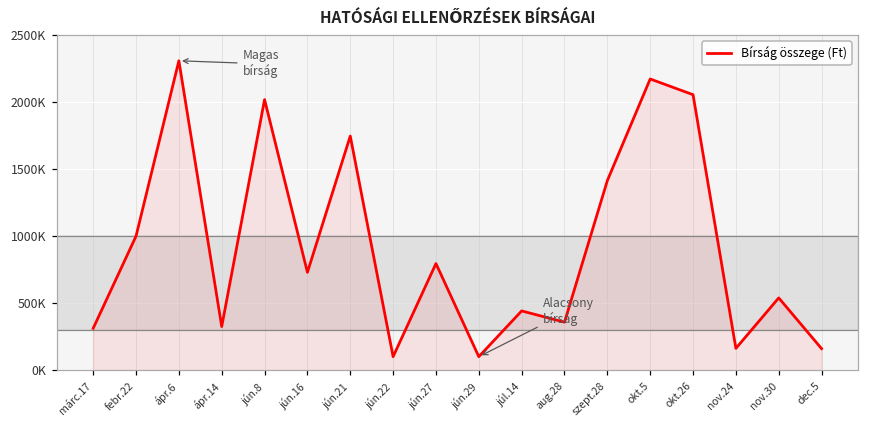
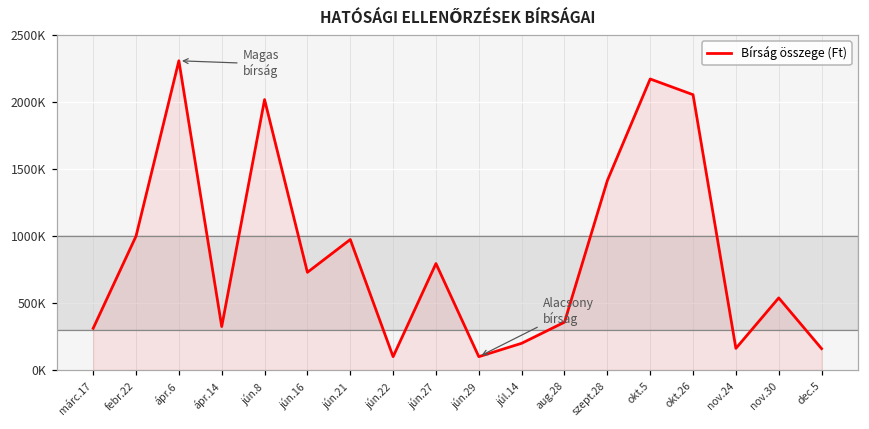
  {
    "márc.17": 310000,
    "febr.22": 1000000,
    "ápr.6": 2310000,
    "ápr.14": 330000,
    "jún.8": 2020000,
    "jún.16": 730000,
-   "jún.21": 1750000,
+   "jún.21": 980000,
    "jún.22": 100000,
    "jún.27": 800000,
    "jún.29": 100000,
-   "júl.14": 440000,
+   "júl.14": 200000,
    "aug.28": 360000,
    "szept.28": 1420000,
    "okt.5": 2170000,
    "okt.26": 2060000,
    "nov.24": 160000,
    "nov.30": 540000,
    "dec.5": 160000
  }
